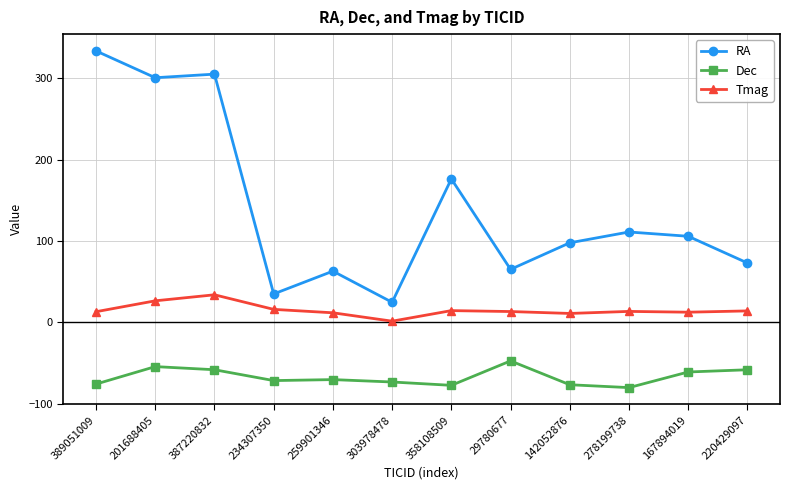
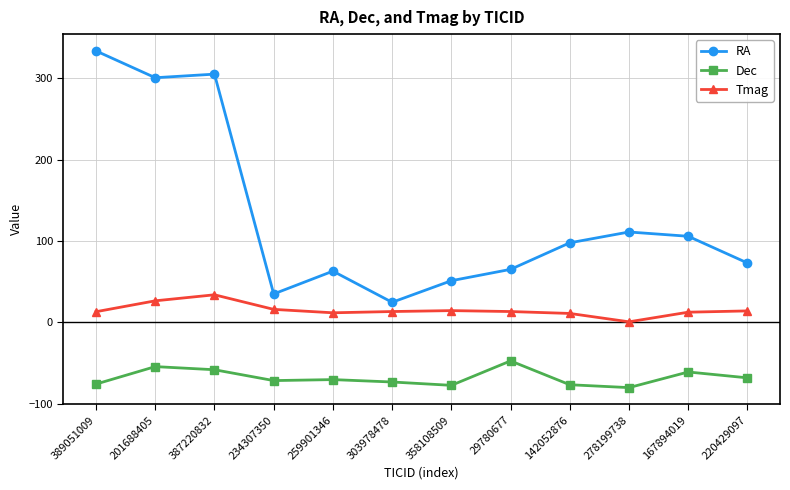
  {
    "RA": {
      "389051009": 330,
      "201688405": 300,
      "387220832": 300,
      "234307350": 30,
      "259901346": 60,
      "303978478": 20,
-     "358108509": 180,
+     "358108509": 50,
      "29780677": 70,
      "142052876": 100,
      "278199738": 110,
      "167894019": 110,
      "220429097": 70
    },
    "Dec": {
      "389051009": -80,
      "201688405": -50,
      "387220832": -60,
      "234307350": -70,
      "259901346": -70,
      "303978478": -70,
      "358108509": -80,
      "29780677": -50,
      "142052876": -80,
      "278199738": -80,
      "167894019": -60,
-     "220429097": -60
+     "220429097": -70
    },
    "Tmag": {
      "389051009": 10,
      "201688405": 30,
      "387220832": 30,
      "234307350": 20,
      "259901346": 10,
-     "303978478": 0,
+     "303978478": 10,
      "358108509": 10,
      "29780677": 10,
      "142052876": 10,
-     "278199738": 10,
+     "278199738": 0,
      "167894019": 10,
      "220429097": 10
    }
  }
